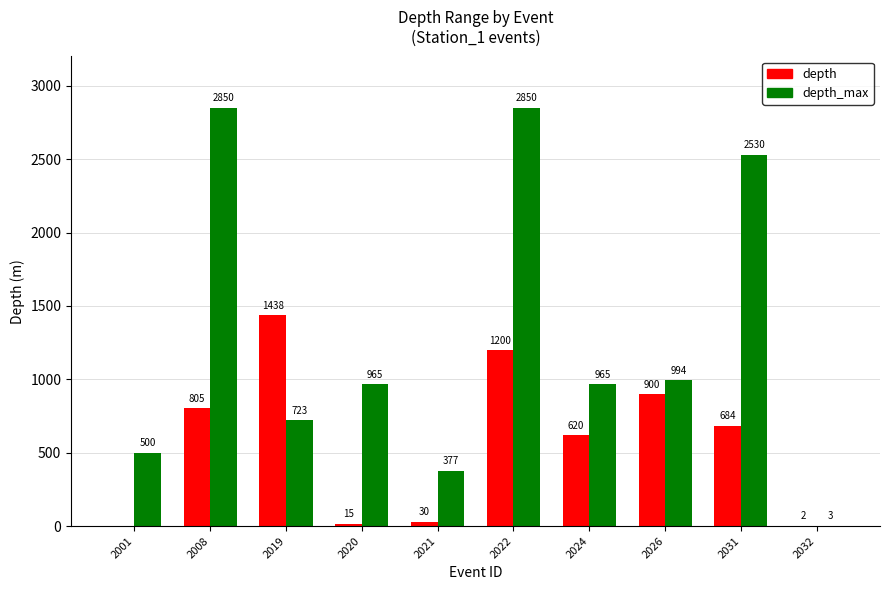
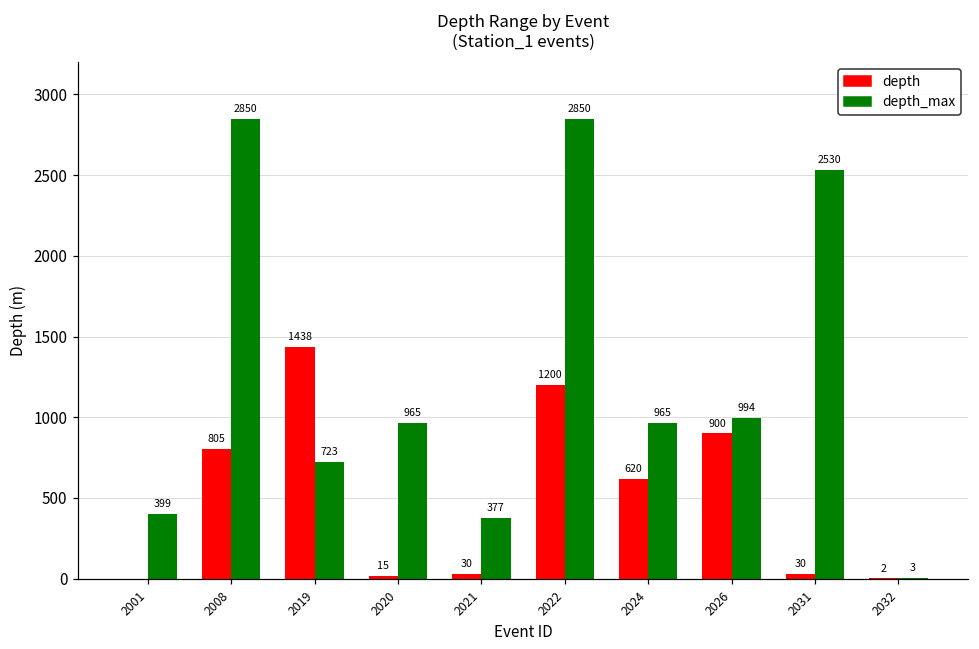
  {
    "depth": {
      "2008": 805,
      "2019": 1438,
      "2020": 15,
      "2021": 30,
      "2022": 1200,
      "2024": 620,
      "2026": 900,
-     "2031": 684,
+     "2031": 30,
      "2032": 2
    },
    "depth_max": {
-     "2001": 500,
+     "2001": 399,
      "2008": 2850,
      "2019": 723,
      "2020": 965,
      "2021": 377,
      "2022": 2850,
      "2024": 965,
      "2026": 994,
      "2031": 2530,
      "2032": 3
    }
  }
